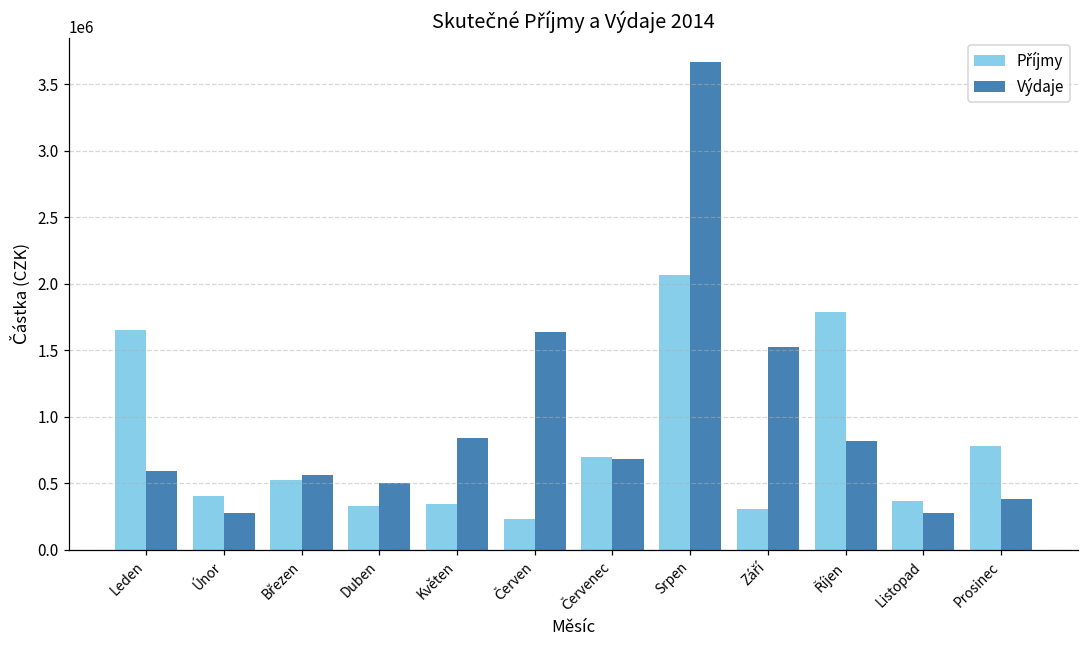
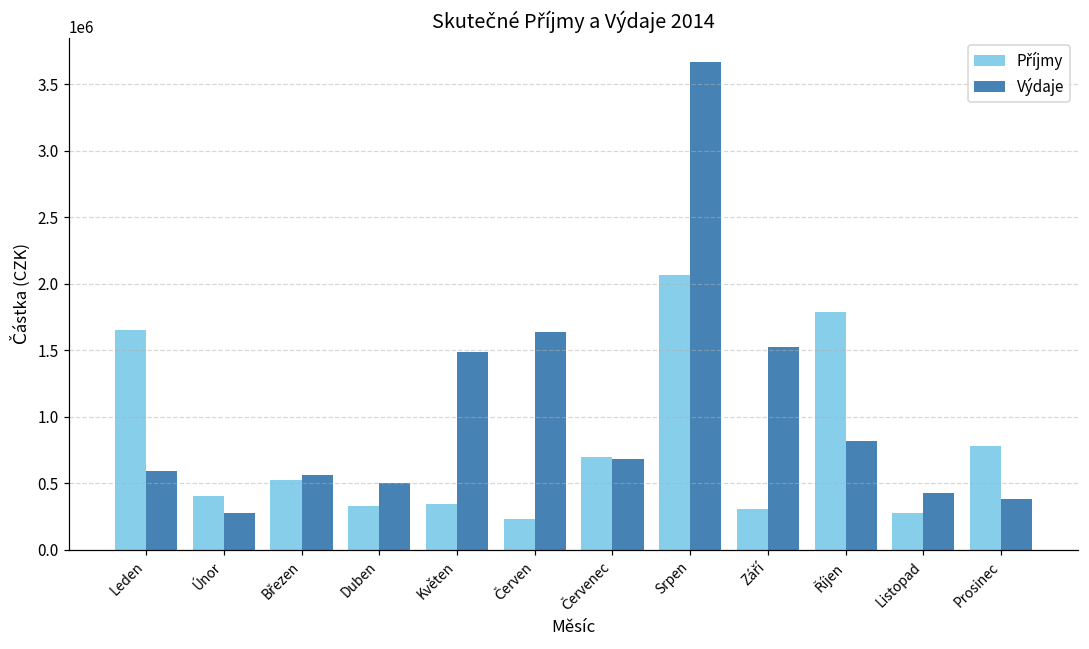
  {
    "Příjmy": {
      "Leden": 1650000,
      "Únor": 400000,
      "Březen": 520000,
      "Duben": 330000,
      "Květen": 350000,
      "Červen": 230000,
      "Červenec": 700000,
      "Srpen": 2070000,
      "Září": 300000,
      "Říjen": 1790000,
-     "Listopad": 360000,
+     "Listopad": 280000,
      "Prosinec": 780000
    },
    "Výdaje": {
      "Leden": 590000,
      "Únor": 280000,
      "Březen": 560000,
      "Duben": 500000,
-     "Květen": 840000,
+     "Květen": 1490000,
      "Červen": 1640000,
      "Červenec": 680000,
      "Srpen": 3670000,
      "Září": 1520000,
      "Říjen": 810000,
-     "Listopad": 270000,
+     "Listopad": 430000,
      "Prosinec": 380000
    }
  }
